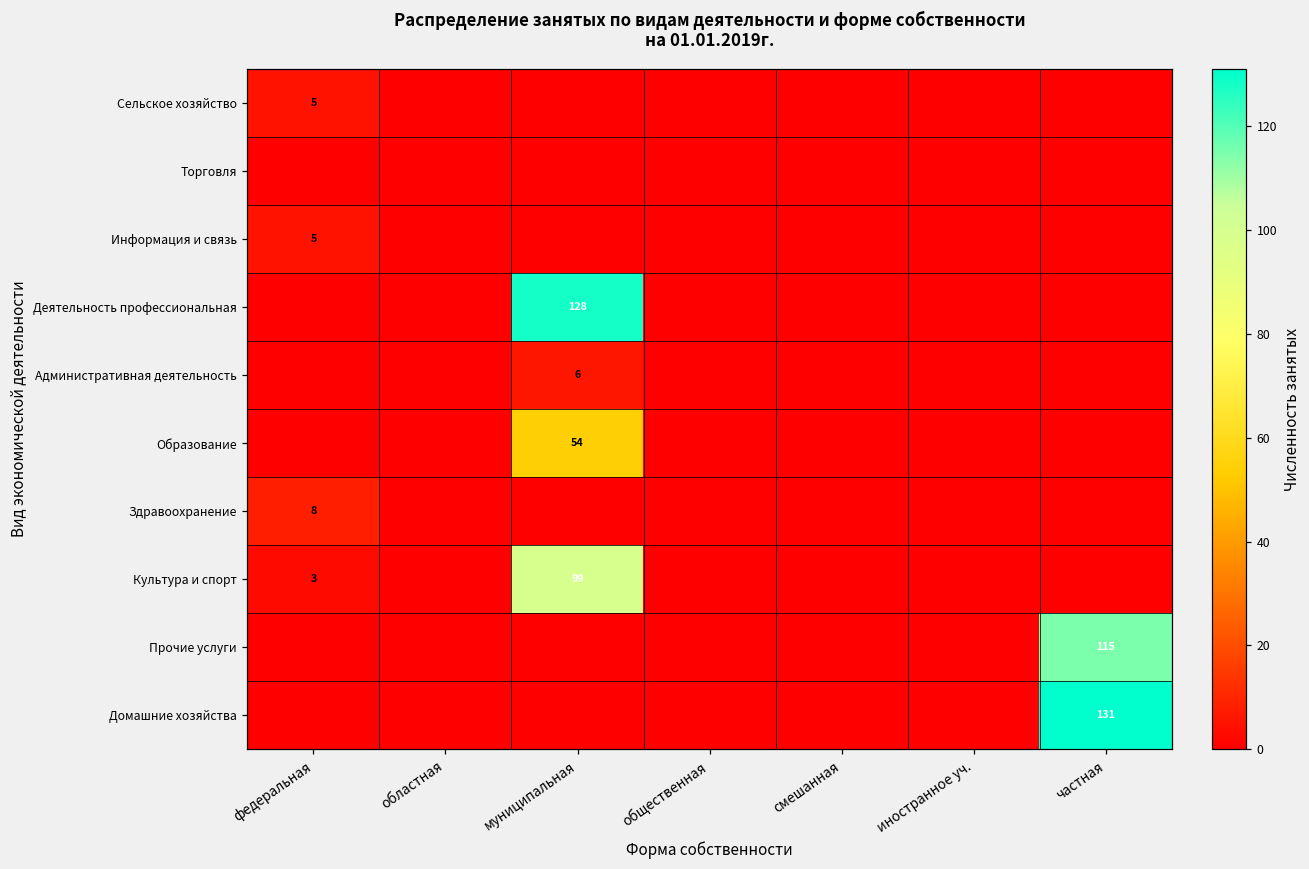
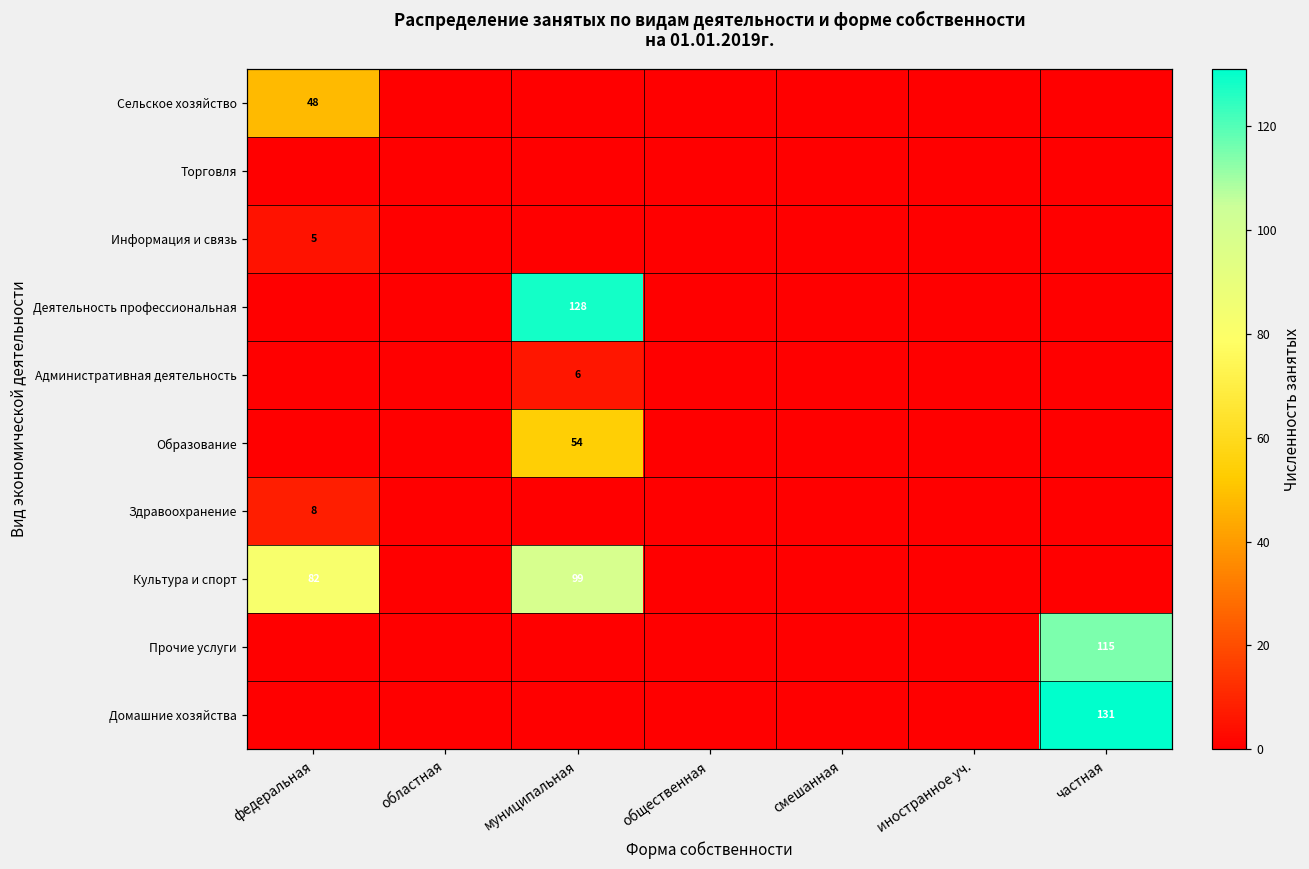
  {
    "Сельское хозяйство": {
-     "федеральная": 5
+     "федеральная": 48
    },
    "Информация и связь": {
      "федеральная": 5
    },
    "Деятельность профессиональная": {
      "муниципальная": 128
    },
    "Административная деятельность": {
      "муниципальная": 6
    },
    "Образование": {
      "муниципальная": 54
    },
    "Здравоохранение": {
      "федеральная": 8
    },
    "Культура и спорт": {
-     "федеральная": 3,
+     "федеральная": 82,
      "муниципальная": 99
    },
    "Прочие услуги": {
      "частная": 115
    },
    "Домашние хозяйства": {
      "частная": 131
    }
  }
